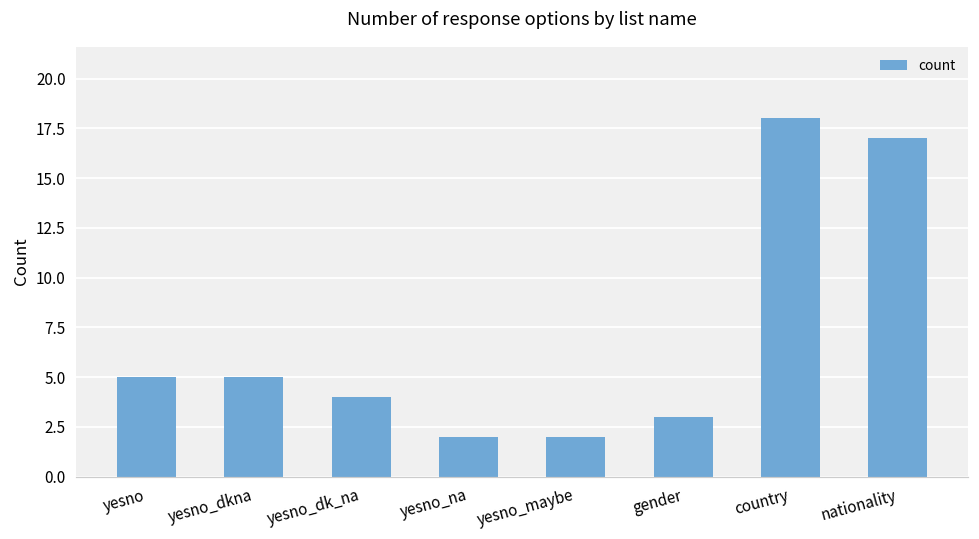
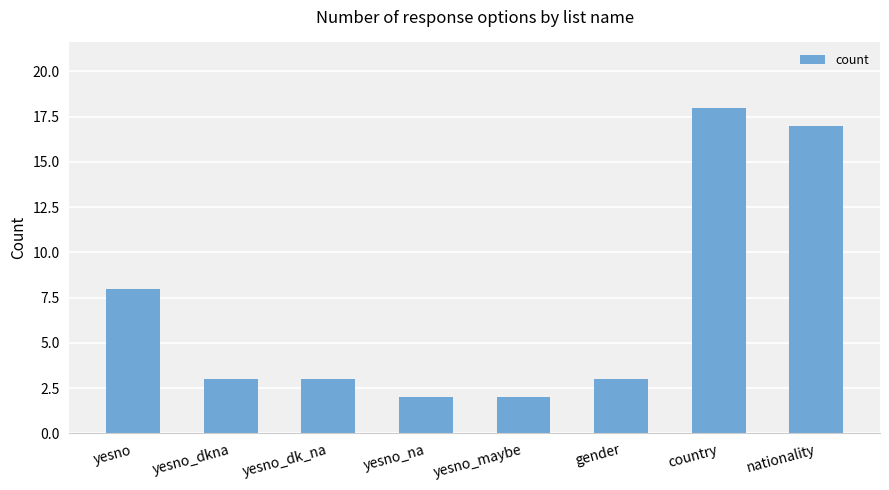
  {
-   "yesno": 5,
-   "yesno_dkna": 5,
-   "yesno_dk_na": 4,
+   "yesno": 8,
+   "yesno_dkna": 3,
+   "yesno_dk_na": 3,
    "yesno_na": 2,
    "yesno_maybe": 2,
    "gender": 3,
    "country": 18,
    "nationality": 17
  }
